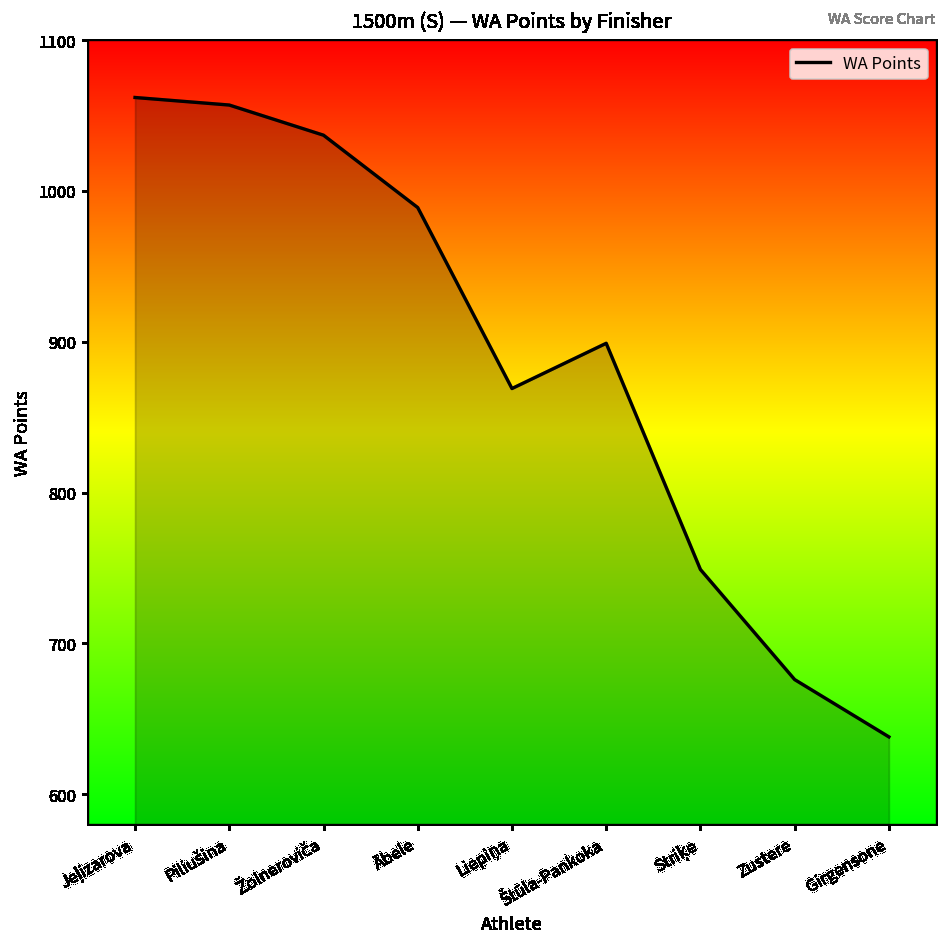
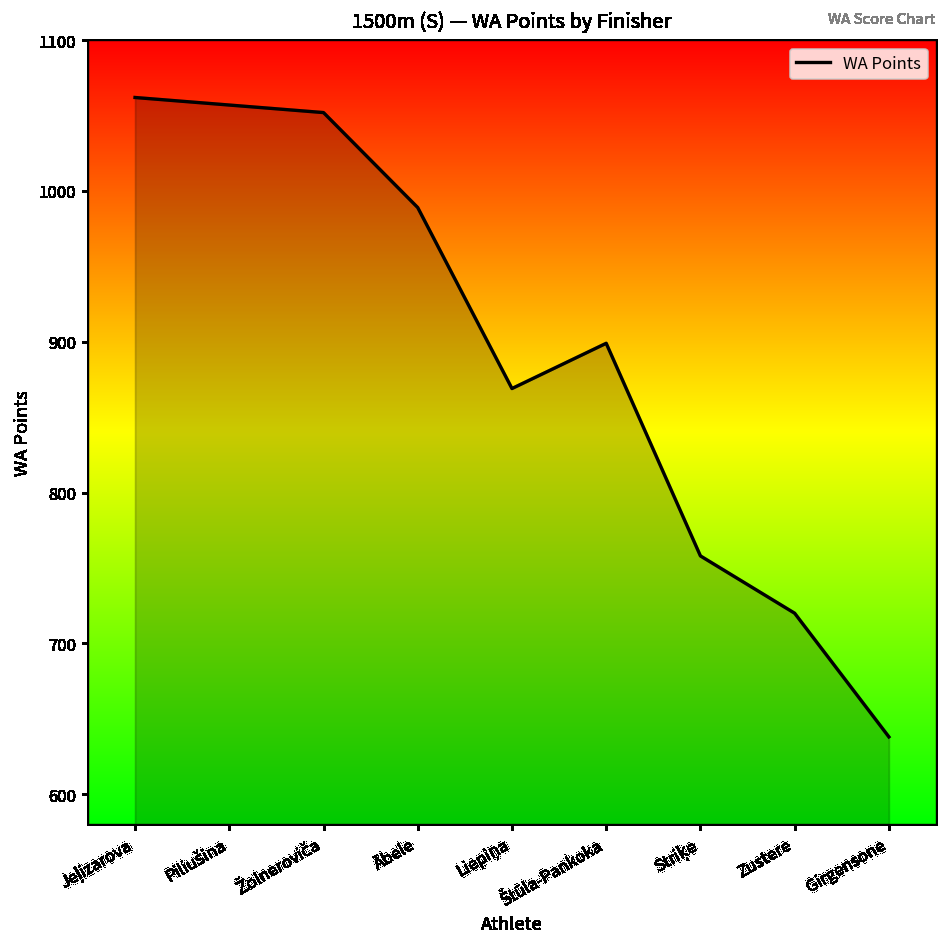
  {
    "Jeļizarova": 1062,
    "Piliušina": 1057,
-   "Žolneroviča": 1037,
+   "Žolneroviča": 1052,
    "Ābele": 989,
    "Liepiņa": 869,
    "Štūla-Pankoka": 899,
-   "Striķe": 749,
-   "Zustere": 676,
+   "Striķe": 758,
+   "Zustere": 720,
    "Girgensone": 638
  }
